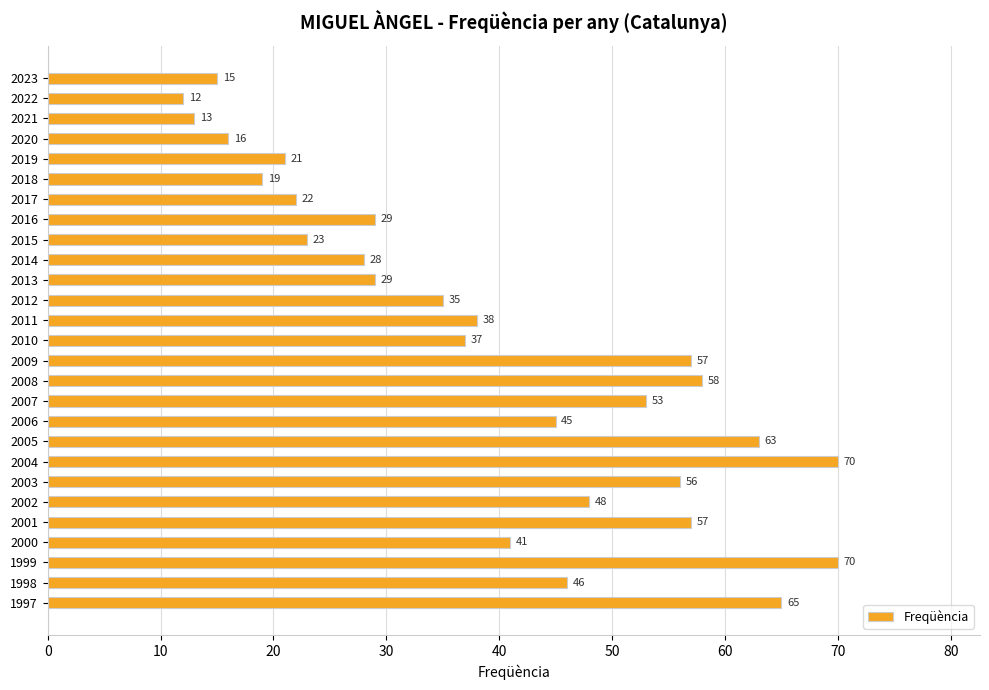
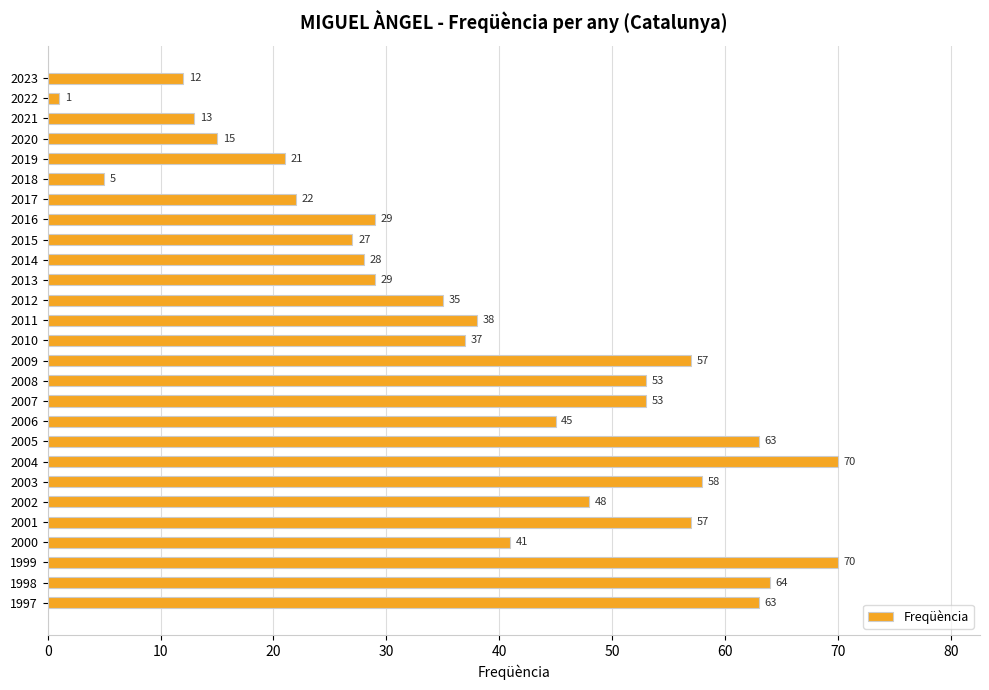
  {
-   "2023": 15,
-   "2022": 12,
+   "2023": 12,
+   "2022": 1,
    "2021": 13,
-   "2020": 16,
+   "2020": 15,
    "2019": 21,
-   "2018": 19,
+   "2018": 5,
    "2017": 22,
    "2016": 29,
-   "2015": 23,
+   "2015": 27,
    "2014": 28,
    "2013": 29,
    "2012": 35,
    "2011": 38,
    "2010": 37,
    "2009": 57,
-   "2008": 58,
+   "2008": 53,
    "2007": 53,
    "2006": 45,
    "2005": 63,
    "2004": 70,
-   "2003": 56,
+   "2003": 58,
    "2002": 48,
    "2001": 57,
    "2000": 41,
    "1999": 70,
-   "1998": 46,
-   "1997": 65
+   "1998": 64,
+   "1997": 63
  }
